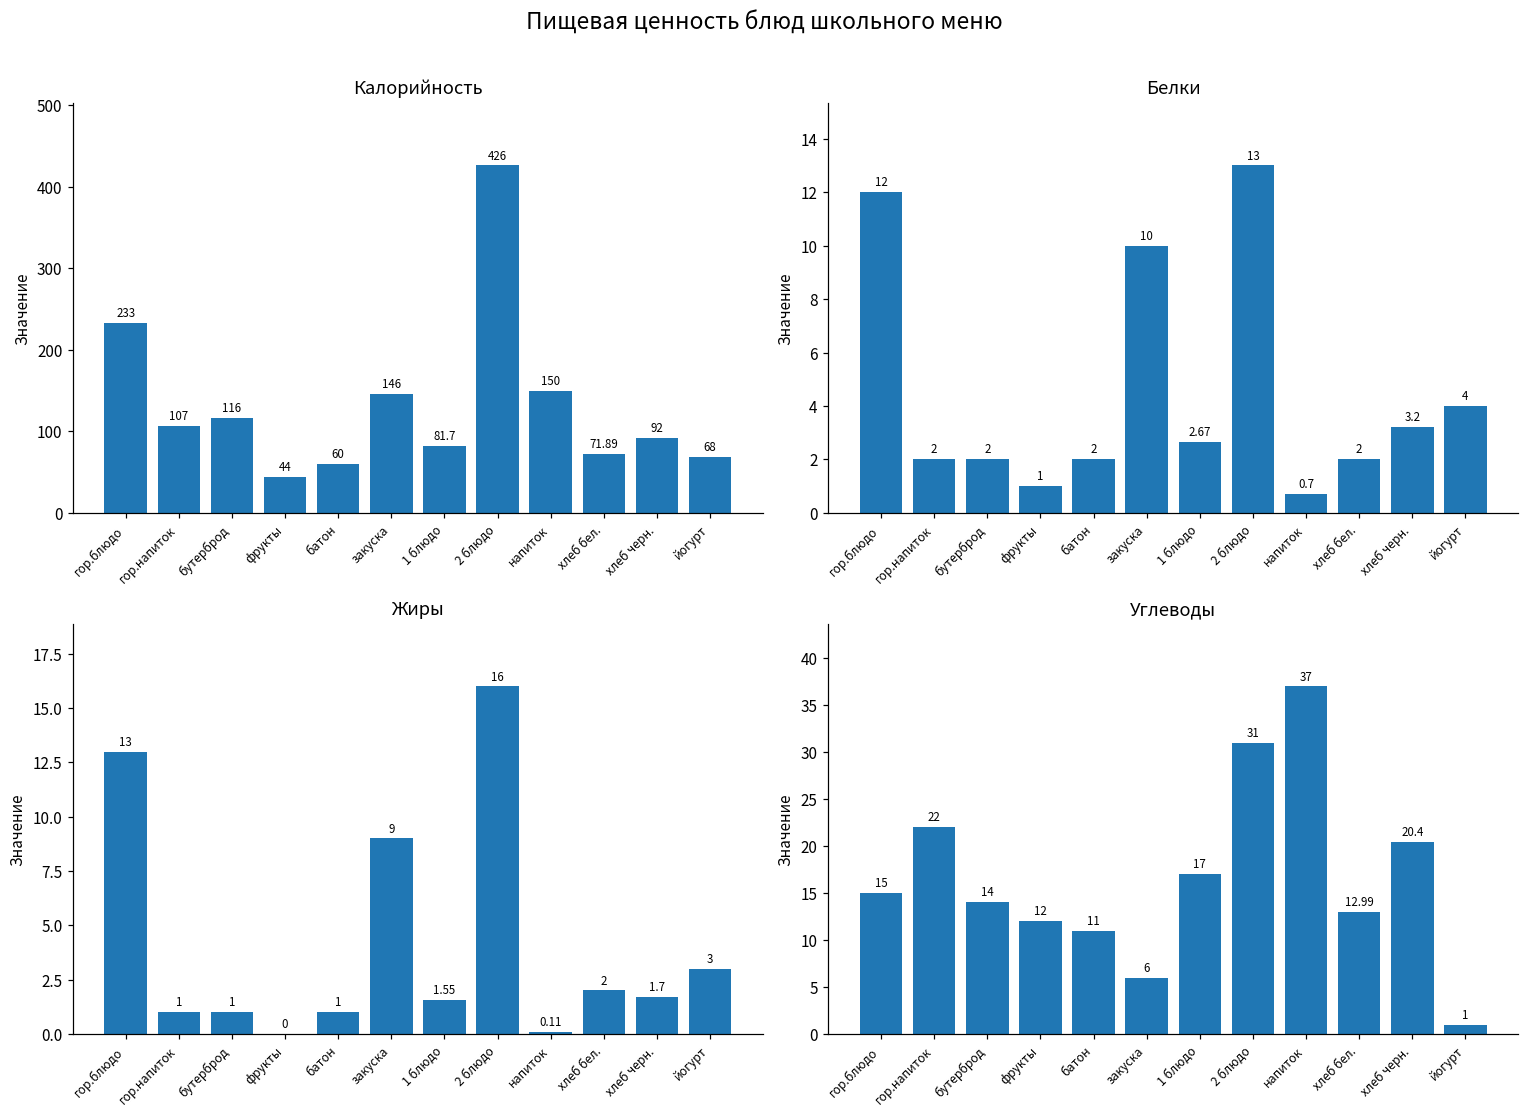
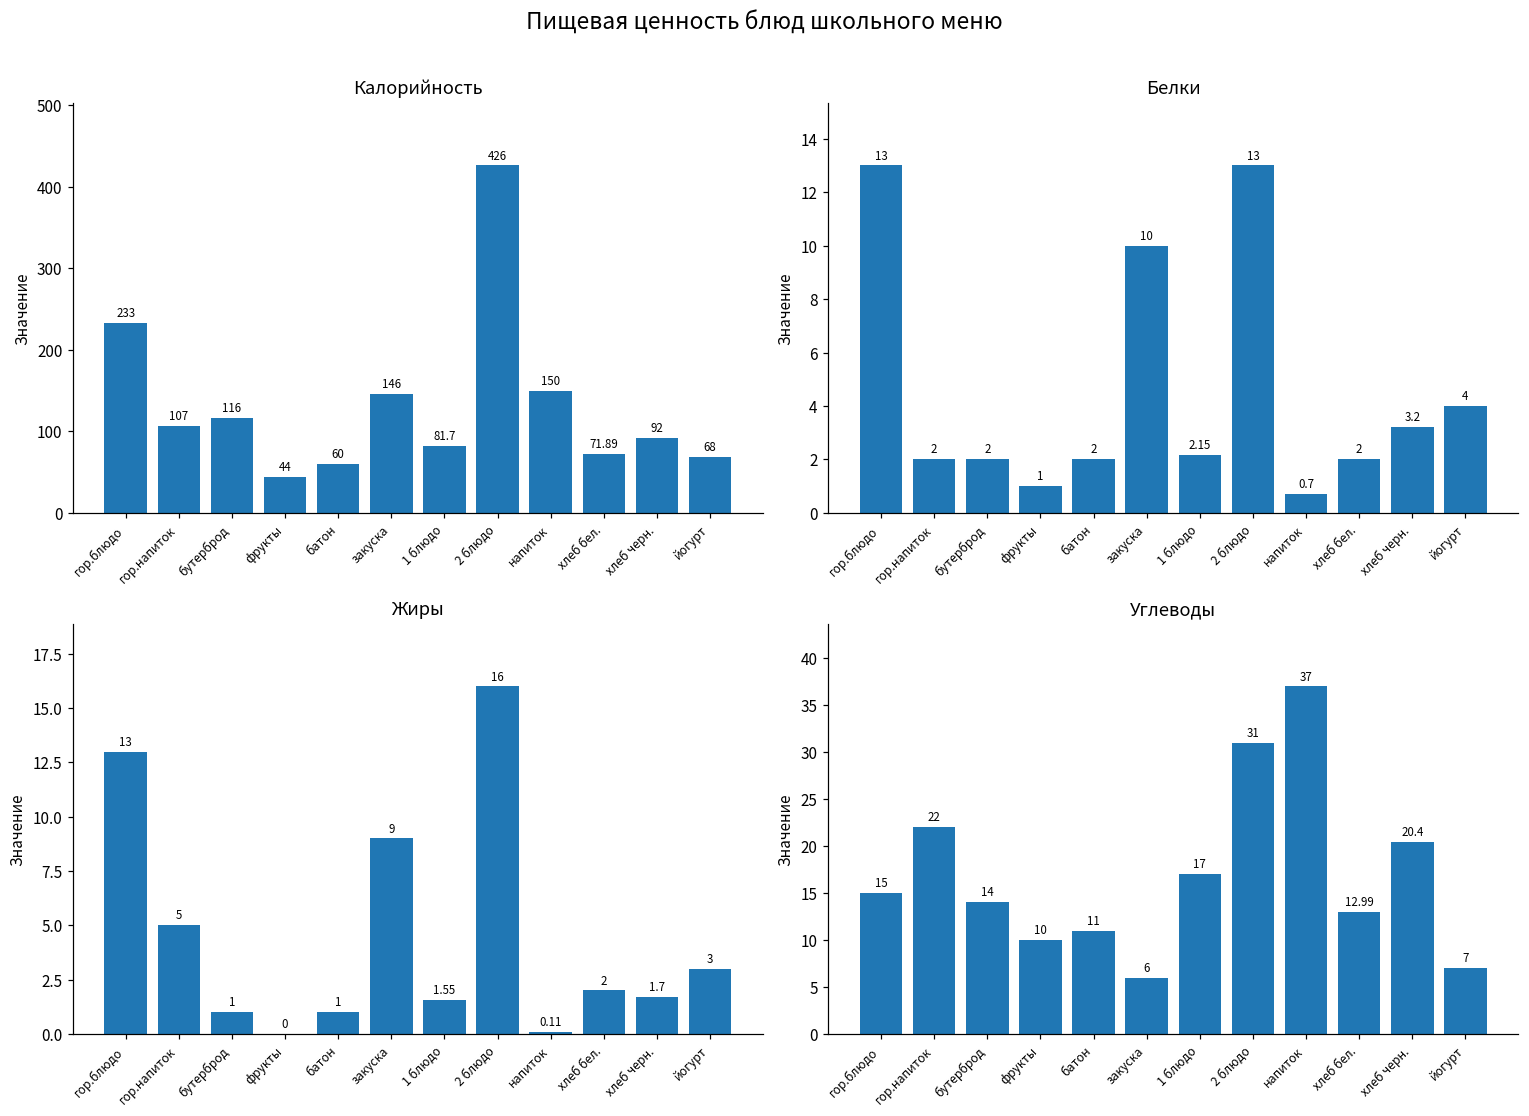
  {
    "Калорийность": {
      "гор.блюдо": 233,
      "гор.напиток": 107,
      "бутерброд": 116,
      "фрукты": 44,
      "батон": 60,
      "закуска": 146,
      "1 блюдо": 81.7,
      "2 блюдо": 426,
      "напиток": 150,
      "хлеб бел.": 71.89,
      "хлеб черн.": 92,
      "йогурт": 68
    },
    "Белки": {
-     "гор.блюдо": 12,
+     "гор.блюдо": 13,
      "гор.напиток": 2,
      "бутерброд": 2,
      "фрукты": 1,
      "батон": 2,
      "закуска": 10,
-     "1 блюдо": 2.67,
+     "1 блюдо": 2.15,
      "2 блюдо": 13,
      "напиток": 0.7,
      "хлеб бел.": 2,
      "хлеб черн.": 3.2,
      "йогурт": 4
    },
    "Жиры": {
      "гор.блюдо": 13,
-     "гор.напиток": 1,
+     "гор.напиток": 5,
      "бутерброд": 1,
      "фрукты": 0,
      "батон": 1,
      "закуска": 9,
      "1 блюдо": 1.55,
      "2 блюдо": 16,
      "напиток": 0.11,
      "хлеб бел.": 2,
      "хлеб черн.": 1.7,
      "йогурт": 3
    },
    "Углеводы": {
      "гор.блюдо": 15,
      "гор.напиток": 22,
      "бутерброд": 14,
-     "фрукты": 12,
+     "фрукты": 10,
      "батон": 11,
      "закуска": 6,
      "1 блюдо": 17,
      "2 блюдо": 31,
      "напиток": 37,
      "хлеб бел.": 12.99,
      "хлеб черн.": 20.4,
-     "йогурт": 1
+     "йогурт": 7
    }
  }
